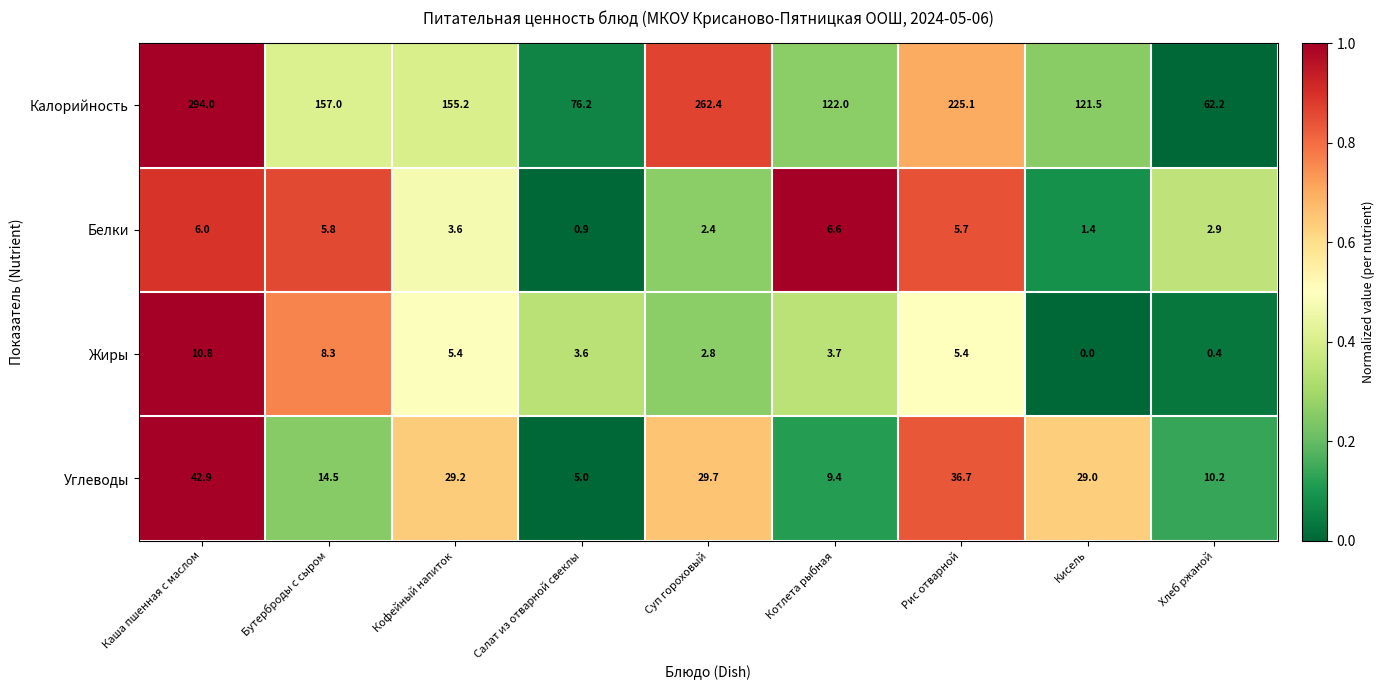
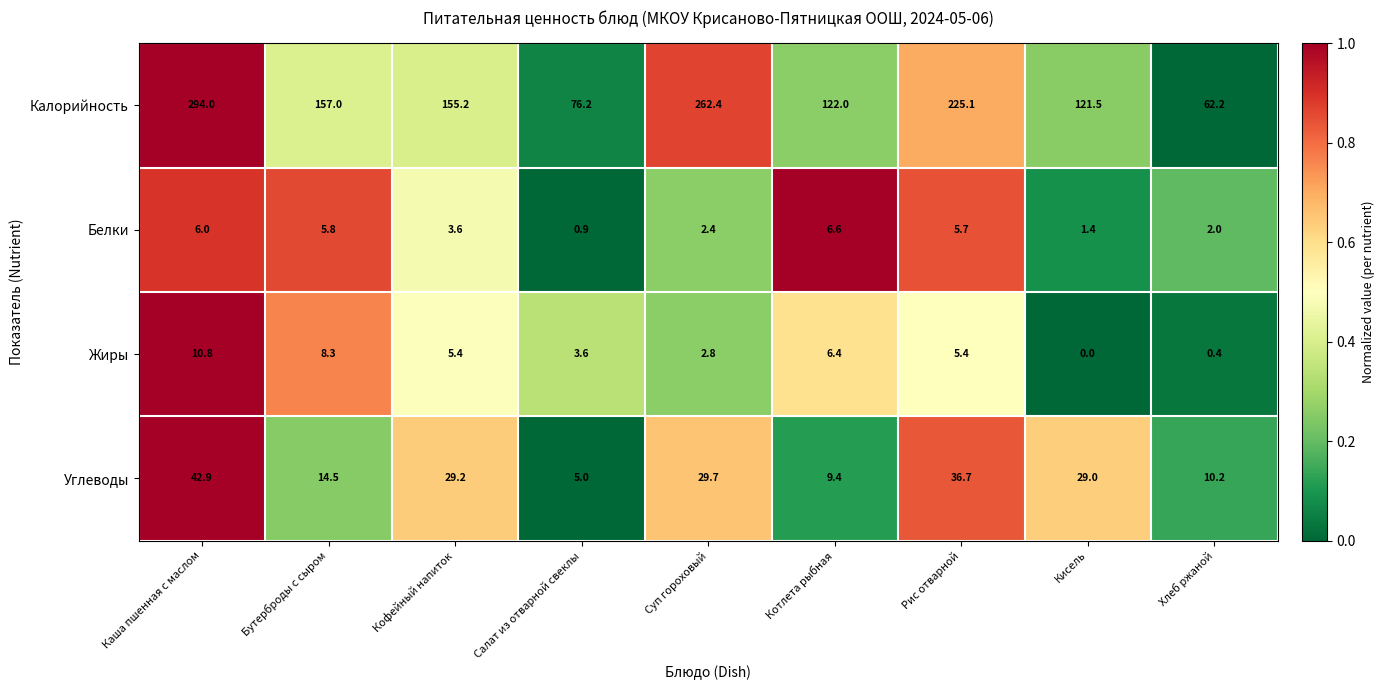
  {
    "Калорийность": {
      "Каша пшенная с маслом": 294.0,
      "Бутерброды с сыром": 157.0,
      "Кофейный напиток": 155.2,
      "Салат из отварной свеклы": 76.2,
      "Суп гороховый": 262.4,
      "Котлета рыбная": 122.0,
      "Рис отварной": 225.1,
      "Кисель": 121.5,
      "Хлеб ржаной": 62.2
    },
    "Белки": {
      "Каша пшенная с маслом": 6.0,
      "Бутерброды с сыром": 5.8,
      "Кофейный напиток": 3.6,
      "Салат из отварной свеклы": 0.9,
      "Суп гороховый": 2.4,
      "Котлета рыбная": 6.6,
      "Рис отварной": 5.7,
      "Кисель": 1.4,
-     "Хлеб ржаной": 2.9
+     "Хлеб ржаной": 2.0
    },
    "Жиры": {
      "Каша пшенная с маслом": 10.8,
      "Бутерброды с сыром": 8.3,
      "Кофейный напиток": 5.4,
      "Салат из отварной свеклы": 3.6,
      "Суп гороховый": 2.8,
-     "Котлета рыбная": 3.7,
+     "Котлета рыбная": 6.4,
      "Рис отварной": 5.4,
      "Кисель": 0.0,
      "Хлеб ржаной": 0.4
    },
    "Углеводы": {
      "Каша пшенная с маслом": 42.9,
      "Бутерброды с сыром": 14.5,
      "Кофейный напиток": 29.2,
      "Салат из отварной свеклы": 5.0,
      "Суп гороховый": 29.7,
      "Котлета рыбная": 9.4,
      "Рис отварной": 36.7,
      "Кисель": 29.0,
      "Хлеб ржаной": 10.2
    }
  }
